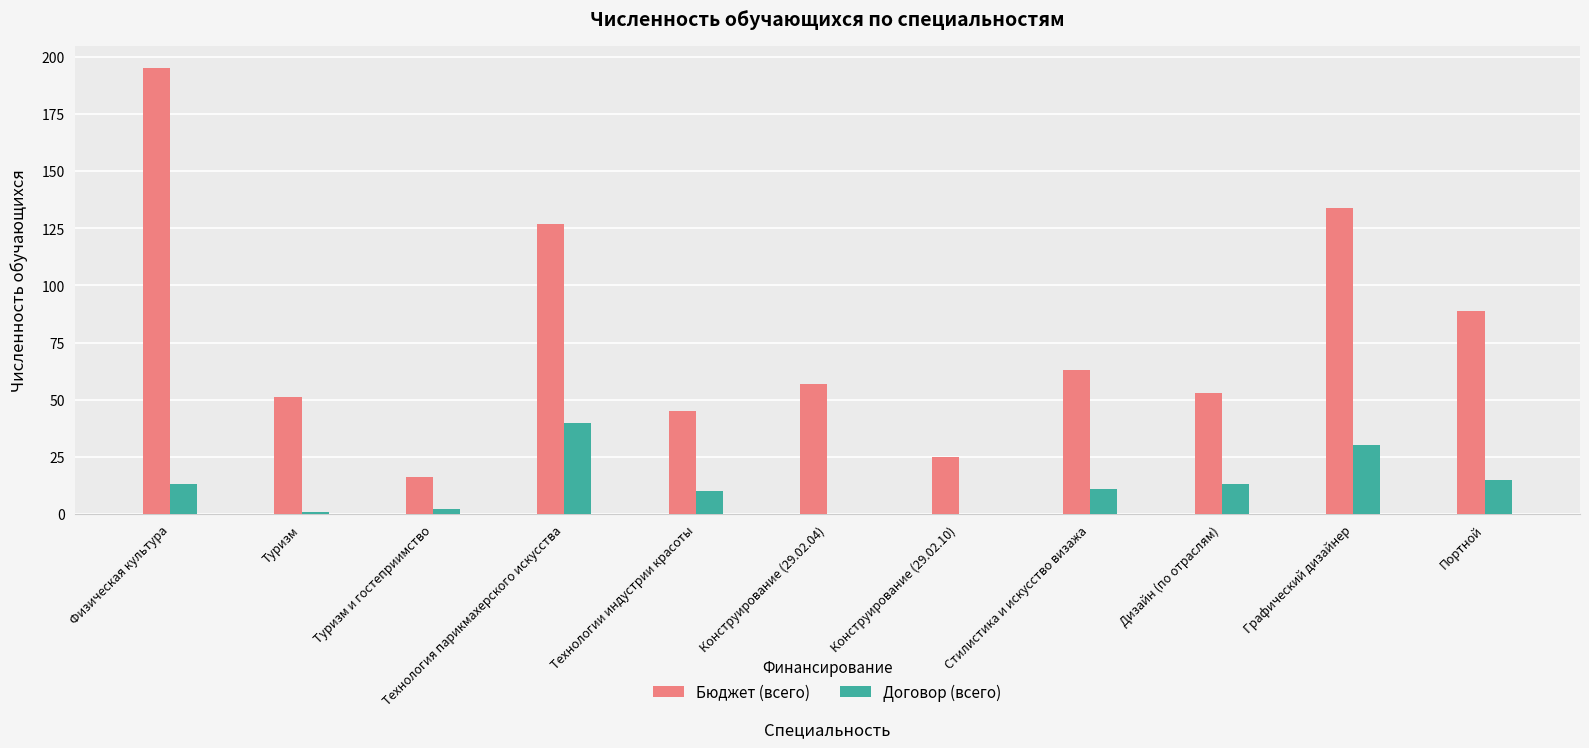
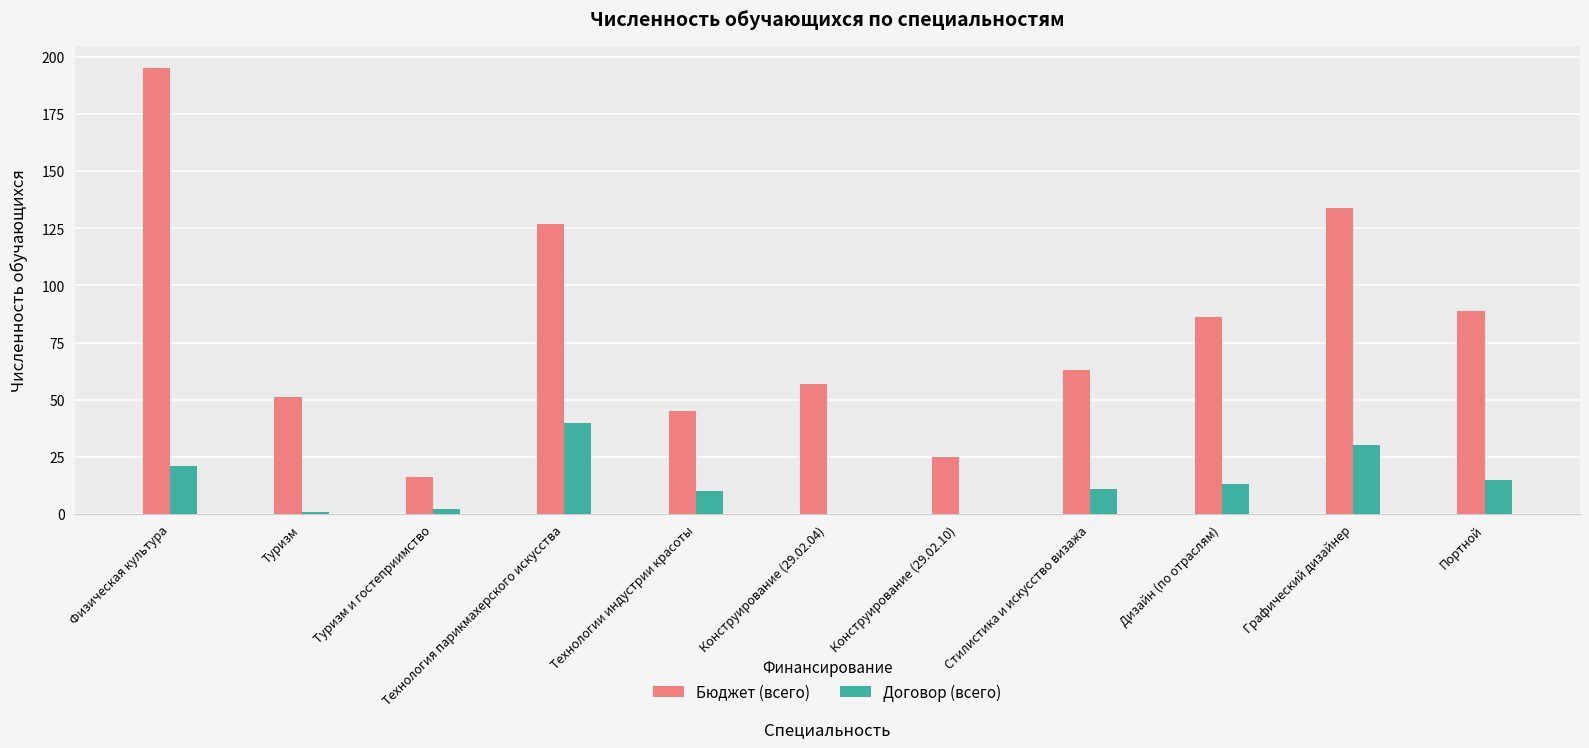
  {
    "Бюджет (всего)": {
      "Физическая культура": 195,
      "Туризм": 51,
      "Туризм и гостеприимство": 16,
      "Технология парикмахерского искусства": 127,
      "Технологии индустрии красоты": 45,
      "Конструирование (29.02.04)": 57,
      "Конструирование (29.02.10)": 25,
      "Стилистика и искусство визажа": 63,
-     "Дизайн (по отраслям)": 53,
+     "Дизайн (по отраслям)": 86,
      "Графический дизайнер": 134,
      "Портной": 89
    },
    "Договор (всего)": {
-     "Физическая культура": 13,
+     "Физическая культура": 21,
      "Туризм и гостеприимство": 2,
      "Технология парикмахерского искусства": 40,
      "Технологии индустрии красоты": 10,
      "Конструирование (29.02.04)": 0,
      "Конструирование (29.02.10)": 0,
      "Стилистика и искусство визажа": 11,
      "Дизайн (по отраслям)": 13,
      "Графический дизайнер": 30,
      "Портной": 15
    }
  }
